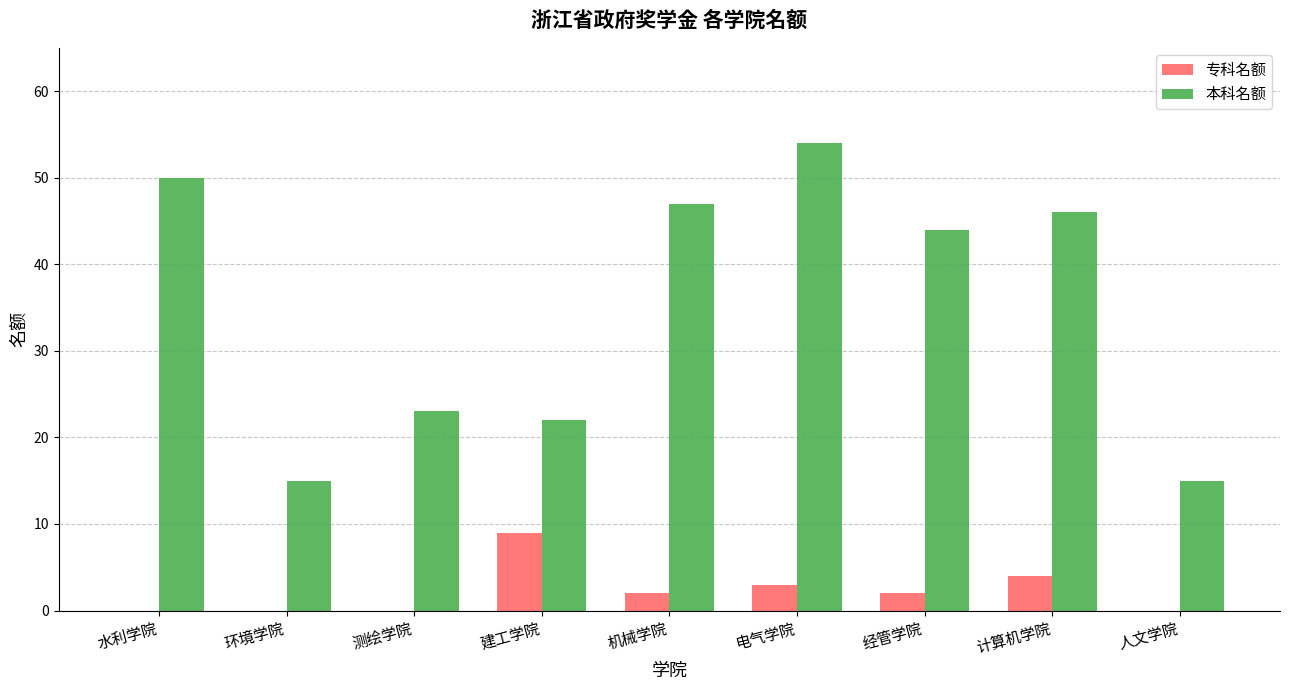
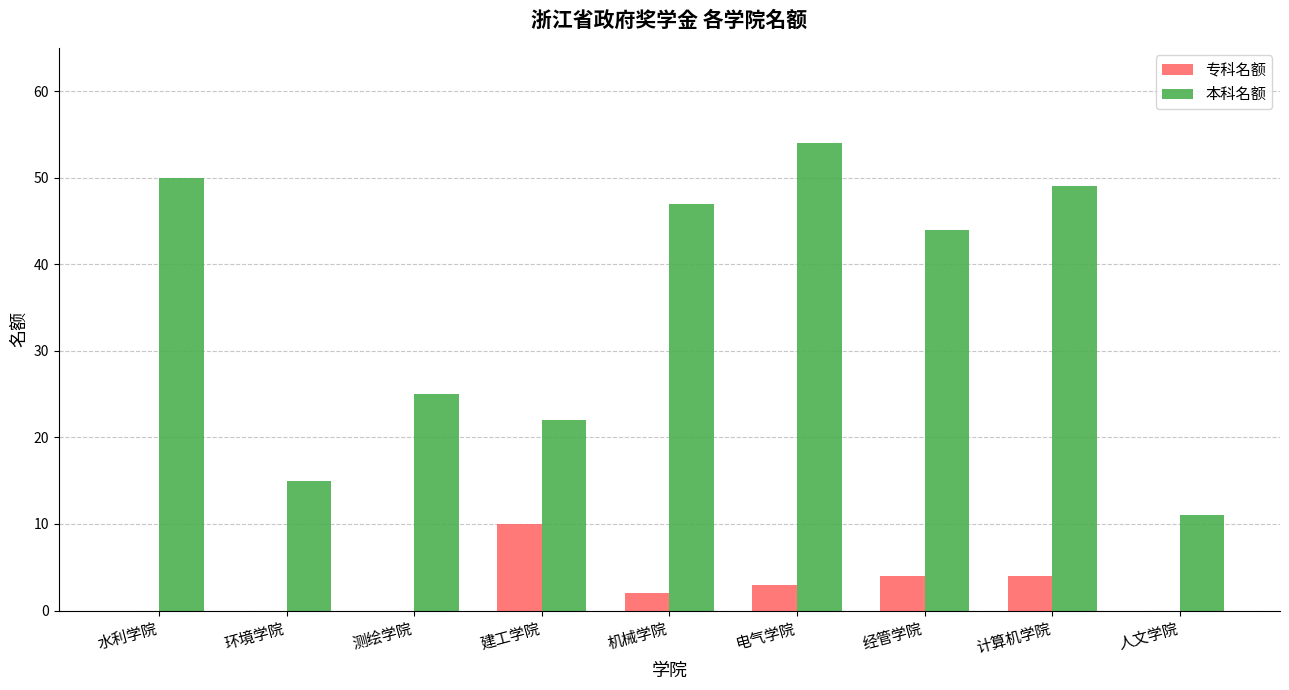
  {
    "专科名额": {
      "水利学院": 0,
      "环境学院": 0,
      "测绘学院": 0,
-     "建工学院": 9,
+     "建工学院": 10,
      "机械学院": 2,
      "电气学院": 3,
-     "经管学院": 2,
+     "经管学院": 4,
      "计算机学院": 4,
      "人文学院": 0
    },
    "本科名额": {
      "水利学院": 50,
      "环境学院": 15,
-     "测绘学院": 23,
+     "测绘学院": 25,
      "建工学院": 22,
      "机械学院": 47,
      "电气学院": 54,
      "经管学院": 44,
-     "计算机学院": 46,
-     "人文学院": 15
+     "计算机学院": 49,
+     "人文学院": 11
    }
  }
